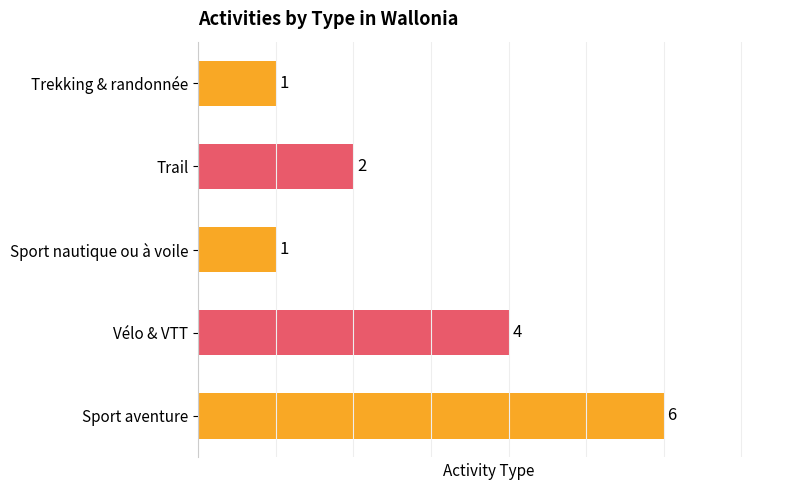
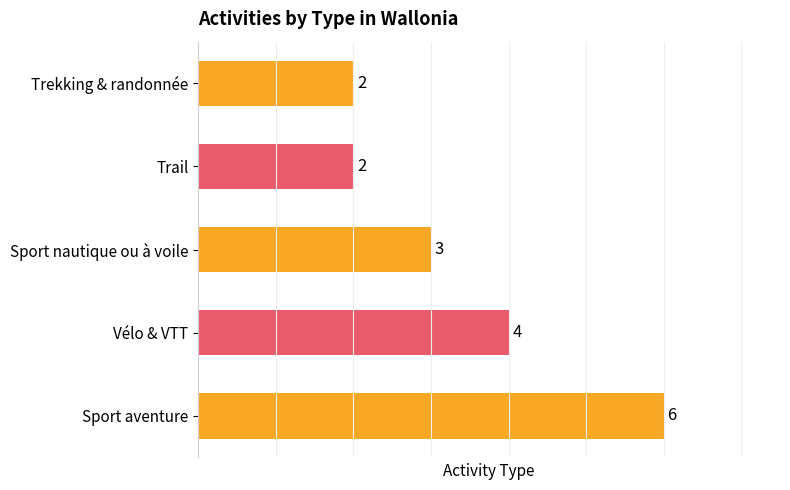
  {
-   "Trekking & randonnée": 1,
+   "Trekking & randonnée": 2,
    "Trail": 2,
-   "Sport nautique ou à voile": 1,
+   "Sport nautique ou à voile": 3,
    "Vélo & VTT": 4,
    "Sport aventure": 6
  }
